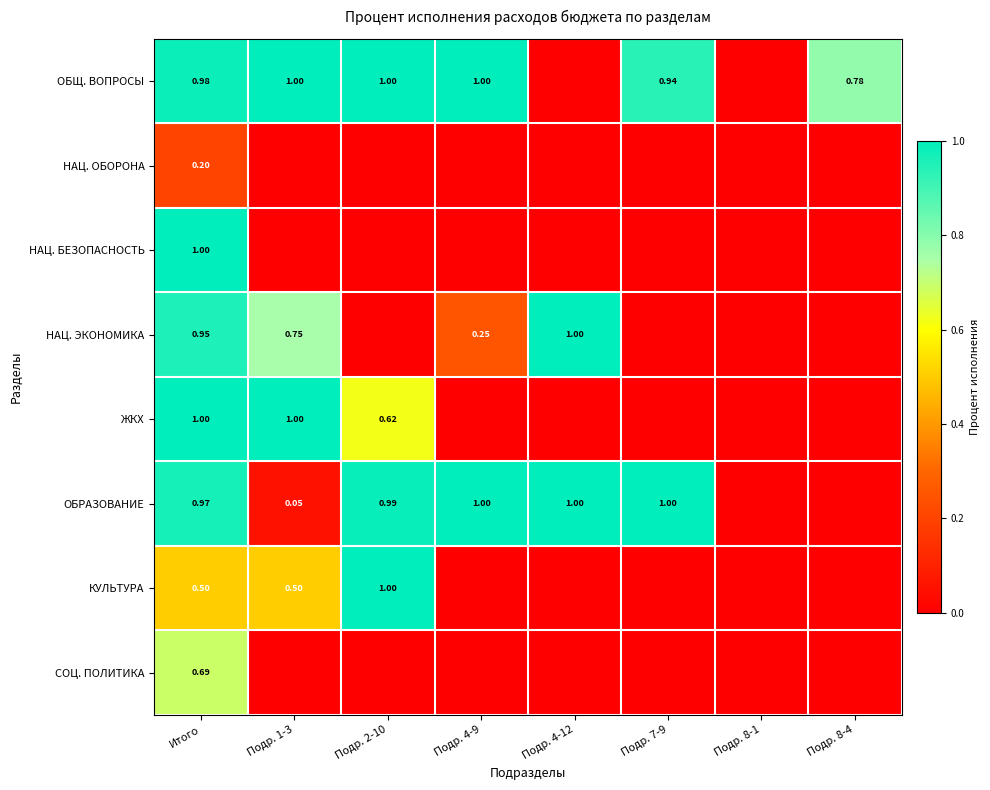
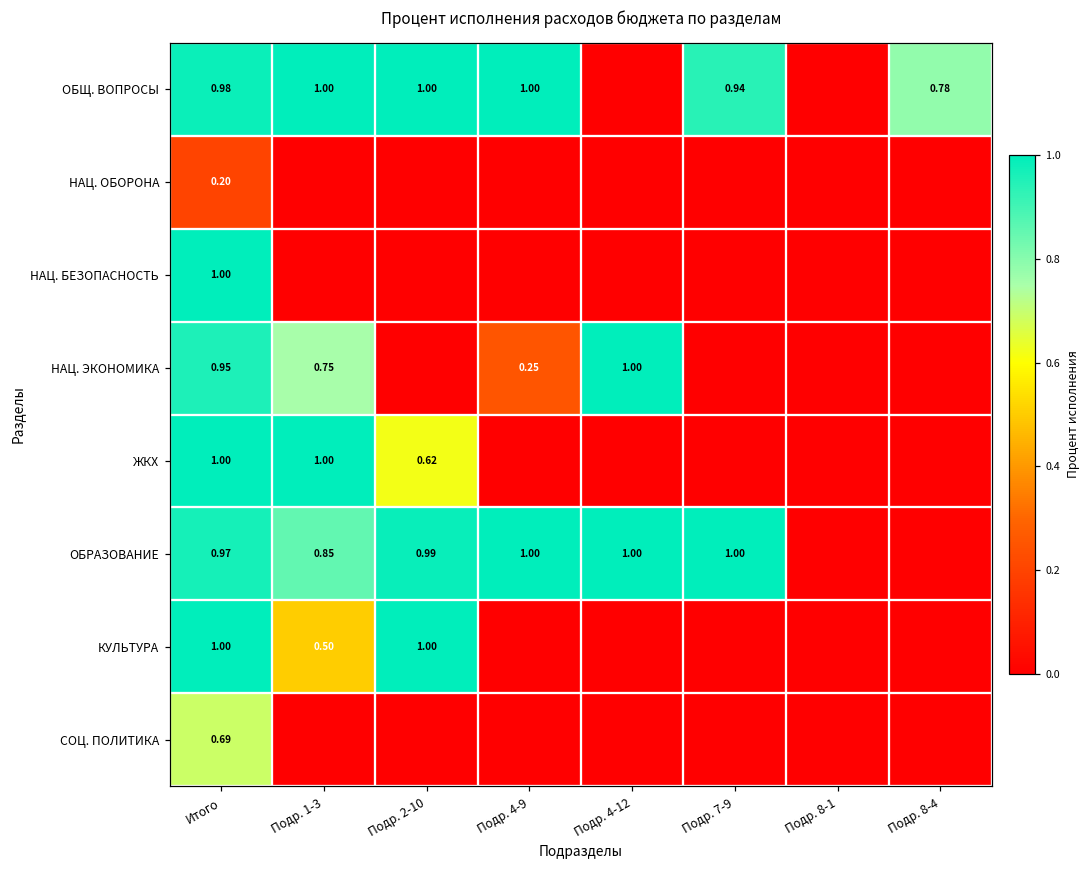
  {
    "ОБЩ. ВОПРОСЫ": {
      "Итого": 0.98,
      "Подр. 1-3": 1.00,
      "Подр. 2-10": 1.00,
      "Подр. 4-9": 1.00,
      "Подр. 7-9": 0.94,
      "Подр. 8-4": 0.78
    },
    "НАЦ. ОБОРОНА": {
      "Итого": 0.20
    },
    "НАЦ. БЕЗОПАСНОСТЬ": {
      "Итого": 1.00
    },
    "НАЦ. ЭКОНОМИКА": {
      "Итого": 0.95,
      "Подр. 1-3": 0.75,
      "Подр. 4-9": 0.25,
      "Подр. 4-12": 1.00
    },
    "ЖКХ": {
      "Итого": 1.00,
      "Подр. 1-3": 1.00,
      "Подр. 2-10": 0.62
    },
    "ОБРАЗОВАНИЕ": {
      "Итого": 0.97,
-     "Подр. 1-3": 0.05,
+     "Подр. 1-3": 0.85,
      "Подр. 2-10": 0.99,
      "Подр. 4-9": 1.00,
      "Подр. 4-12": 1.00,
      "Подр. 7-9": 1.00
    },
    "КУЛЬТУРА": {
-     "Итого": 0.50,
+     "Итого": 1.00,
      "Подр. 1-3": 0.50,
      "Подр. 2-10": 1.00
    },
    "СОЦ. ПОЛИТИКА": {
      "Итого": 0.69
    }
  }
